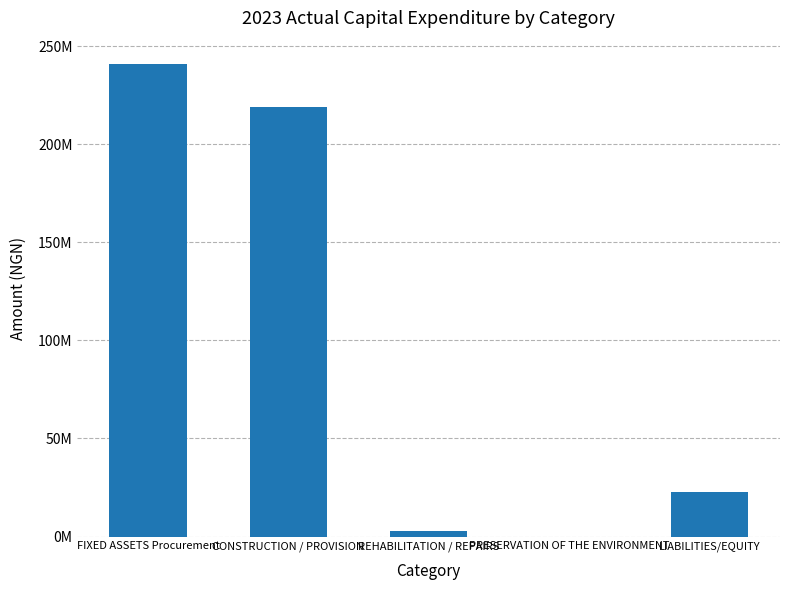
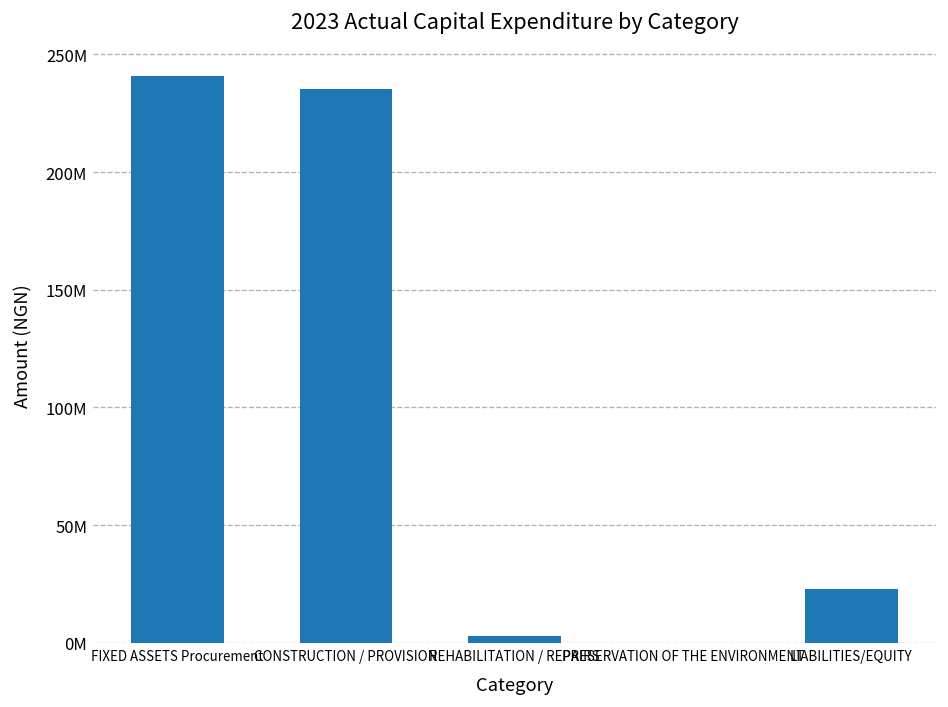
  {
    "FIXED ASSETS Procurement": 241000000,
-   "CONSTRUCTION / PROVISION": 219000000,
+   "CONSTRUCTION / PROVISION": 235000000,
    "LIABILITIES/EQUITY": 23000000
  }
